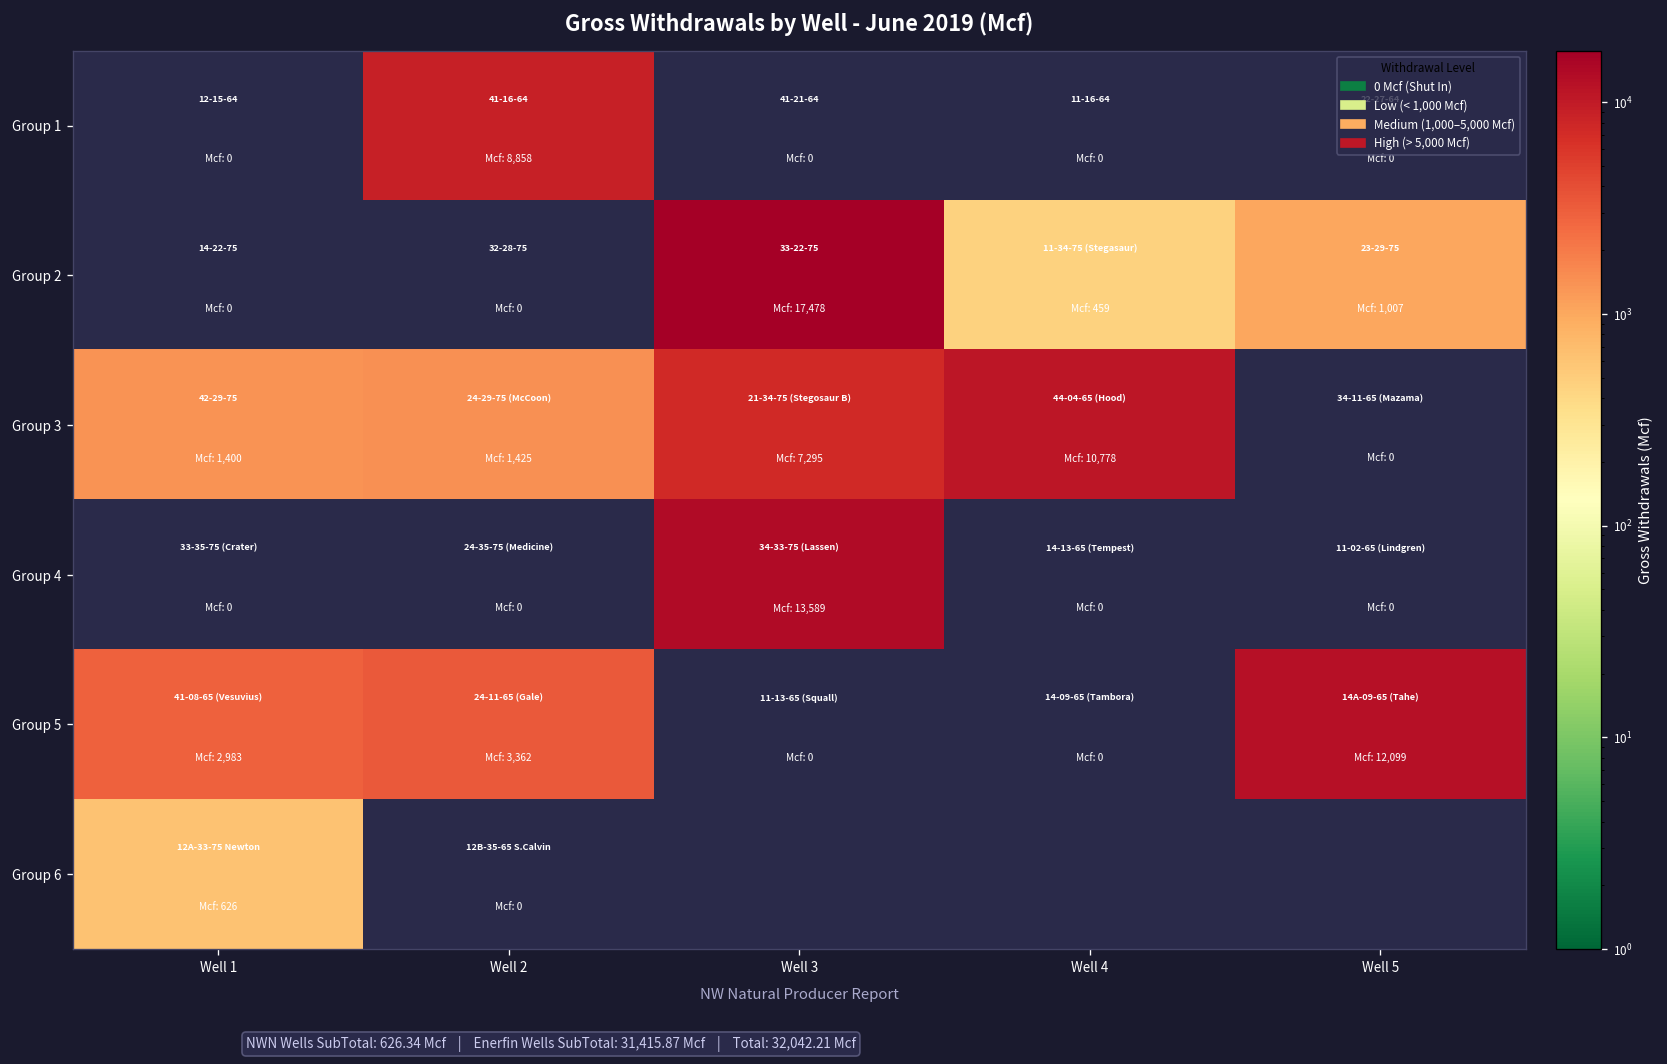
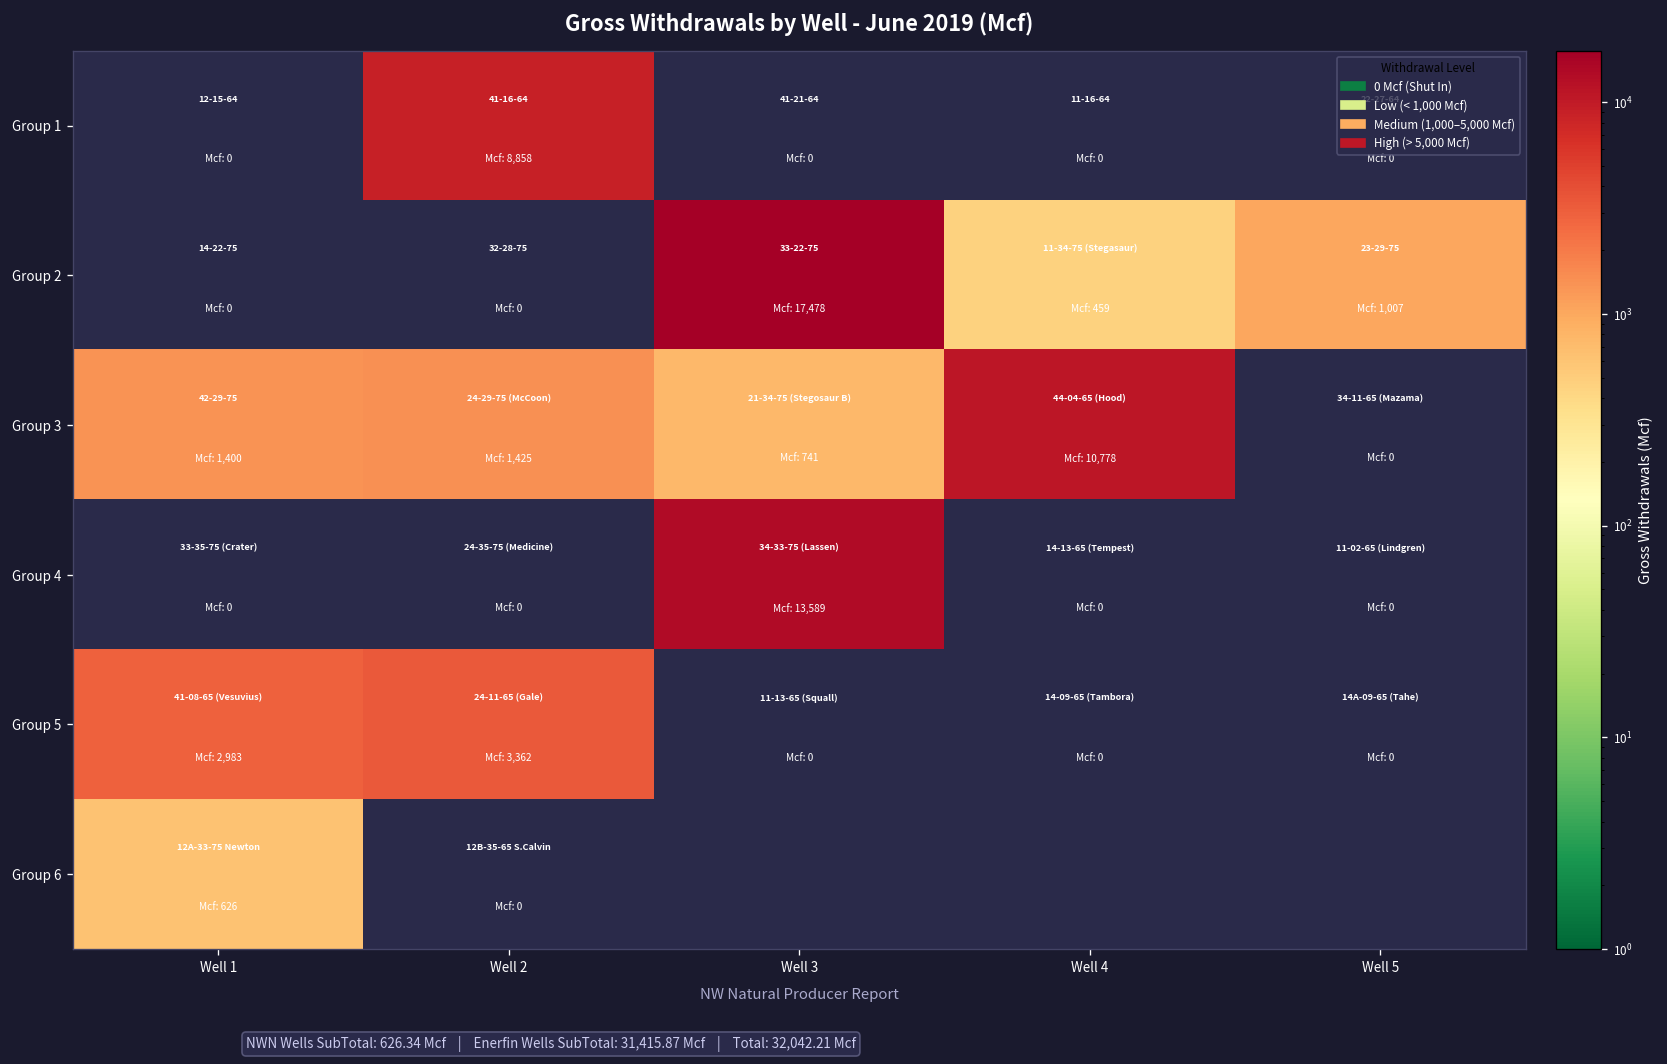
  {
    "Group 3": {
-     "Well 3": "7,295"
+     "Well 3": "741"
    },
    "Group 5": {
-     "Well 5": "12,099"
+     "Well 5": "0"
    }
  }
